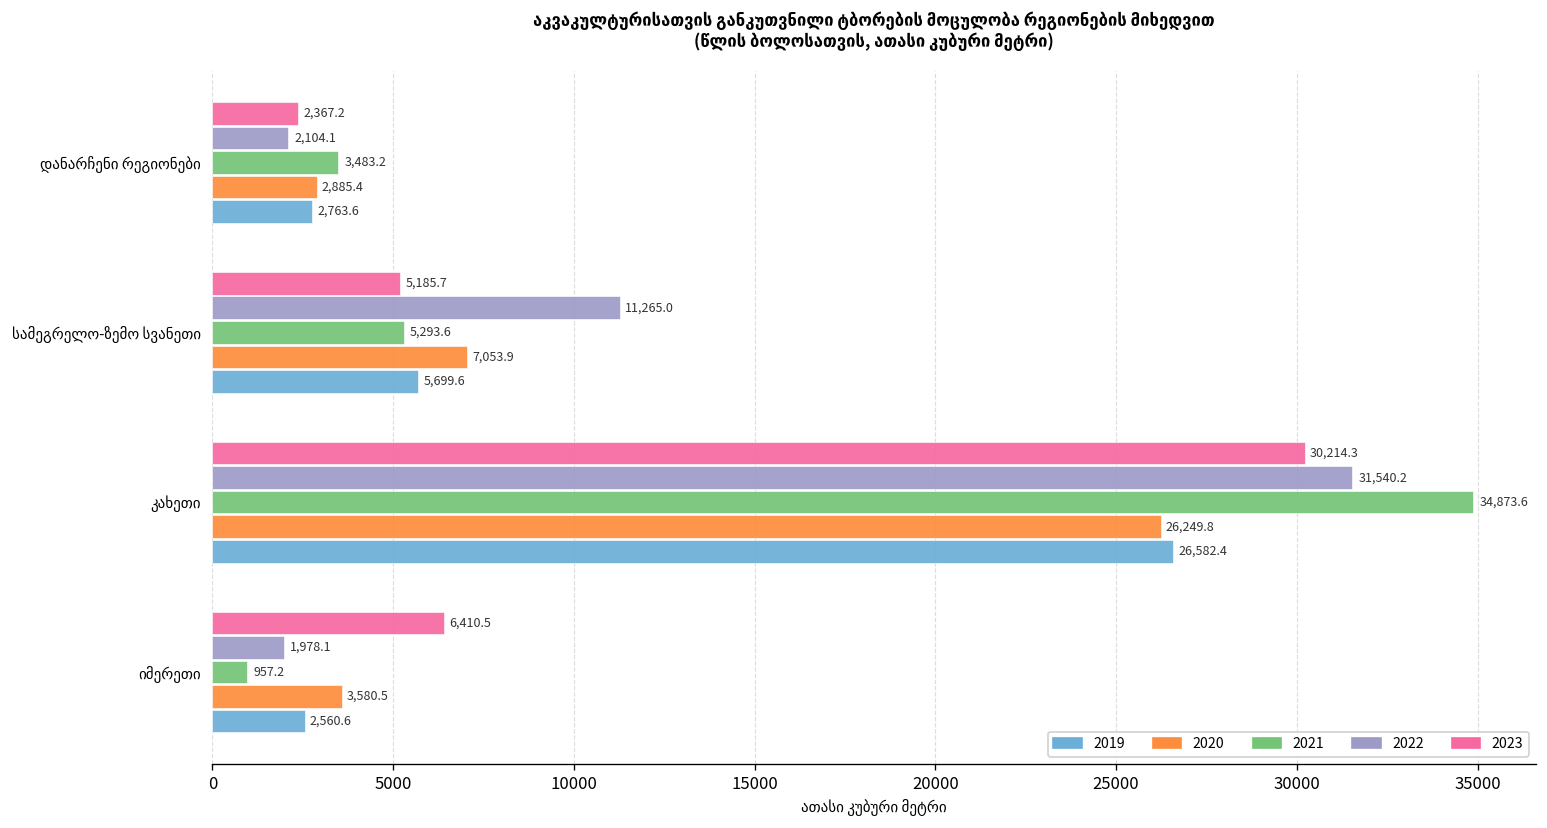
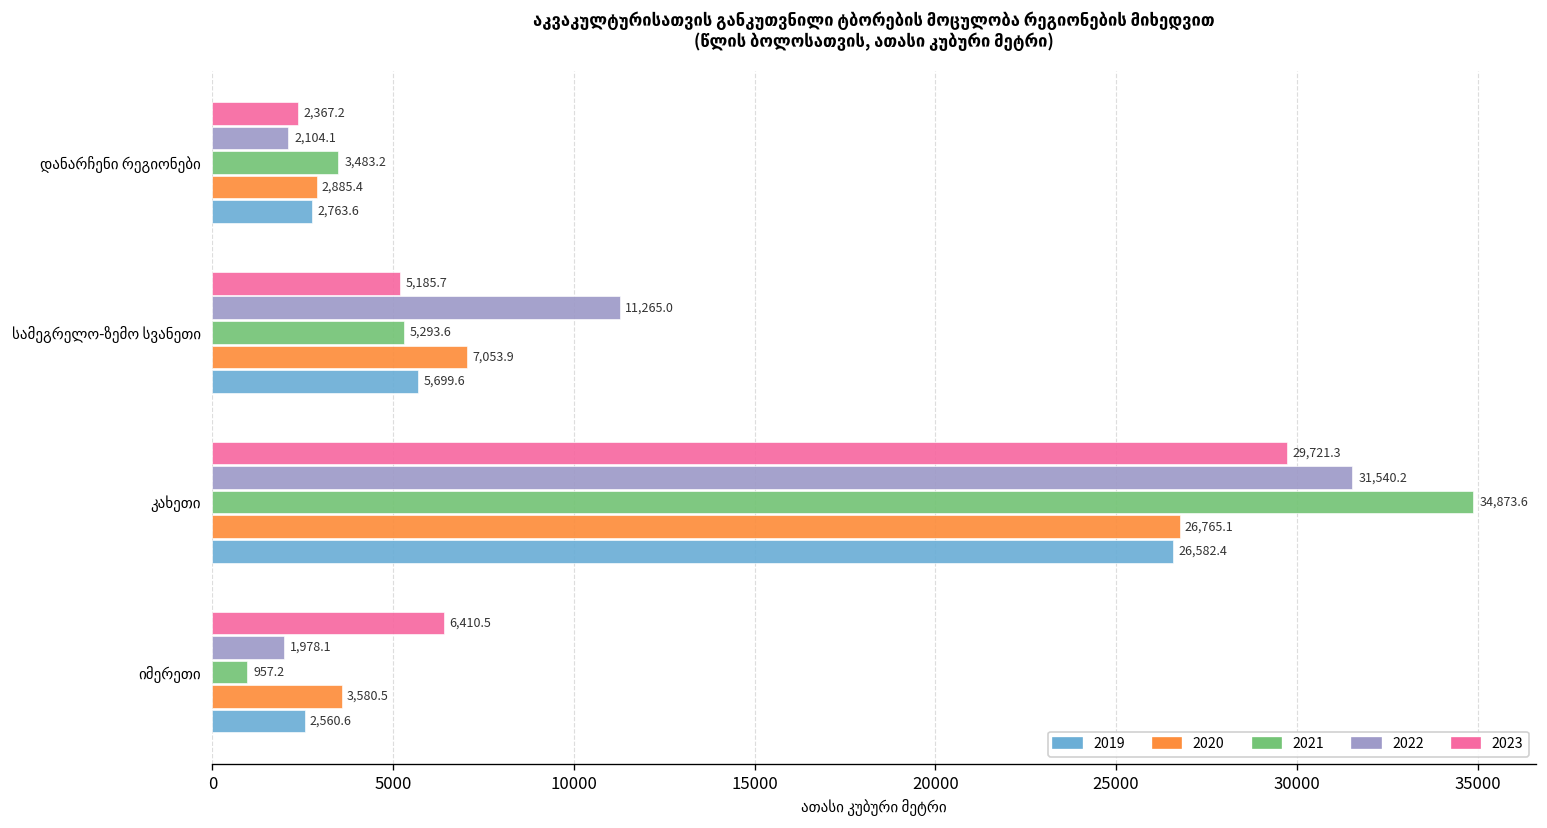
  {
    "2020": {
      "დანარჩენი რეგიონები": "2,885.4",
      "სამეგრელო-ზემო სვანეთი": "7,053.9",
-     "კახეთი": "26,249.8",
+     "კახეთი": "26,765.1",
      "იმერეთი": "3,580.5"
    },
    "2021": {
      "დანარჩენი რეგიონები": "3,483.2",
      "სამეგრელო-ზემო სვანეთი": "5,293.6",
      "კახეთი": "34,873.6",
      "იმერეთი": "957.2"
    },
    "2023": {
      "დანარჩენი რეგიონები": "2,367.2",
      "სამეგრელო-ზემო სვანეთი": "5,185.7",
-     "კახეთი": "30,214.3",
+     "კახეთი": "29,721.3",
      "იმერეთი": "6,410.5"
    }
  }
